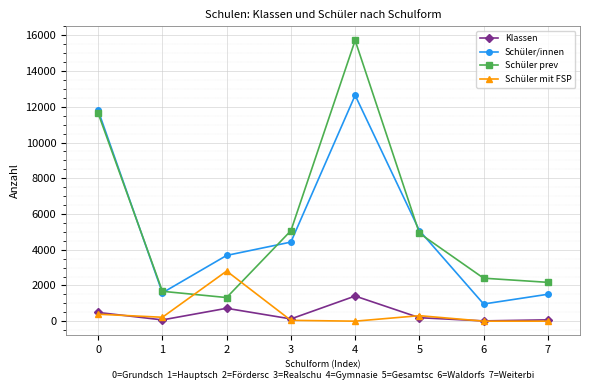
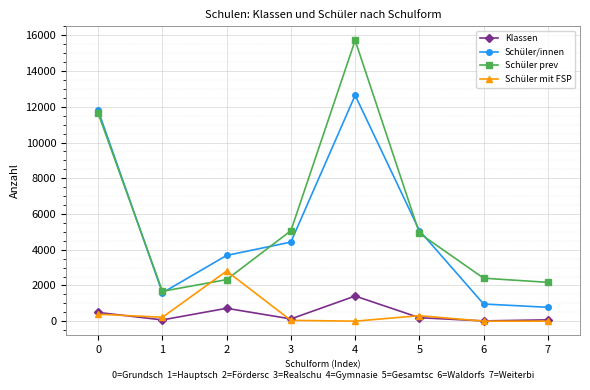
  {
    "Klassen": {
      "1": 100,
      "2": 700,
      "4": 1400
    },
    "Schüler/innen": {
      "0": 11800,
      "2": 3700,
      "3": 4400,
      "4": 12600,
      "5": 5100,
      "6": 1000,
-     "7": 1500
+     "7": 800
    },
    "Schüler prev": {
      "0": 11600,
-     "2": 1300,
+     "2": 2300,
      "3": 5100,
      "4": 15700,
      "5": 4900,
      "6": 2400,
      "7": 2200
    },
    "Schüler mit FSP": {
      "1": 200,
      "2": 2800,
      "4": 0
    }
  }
